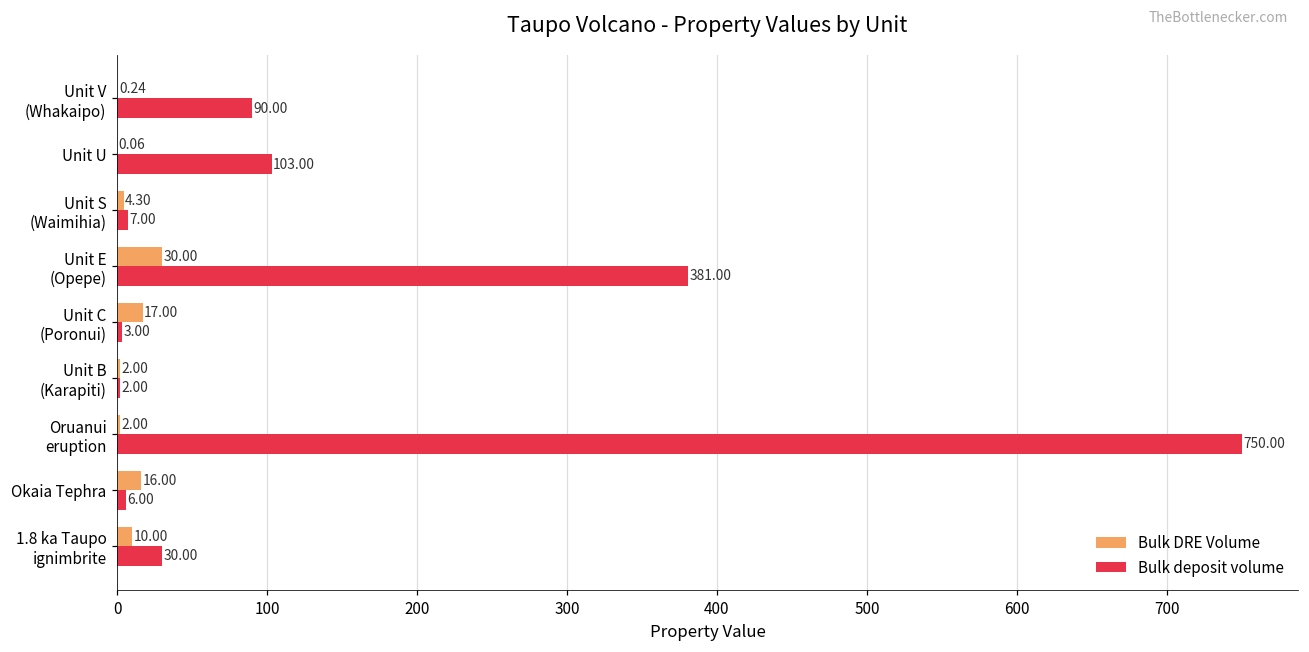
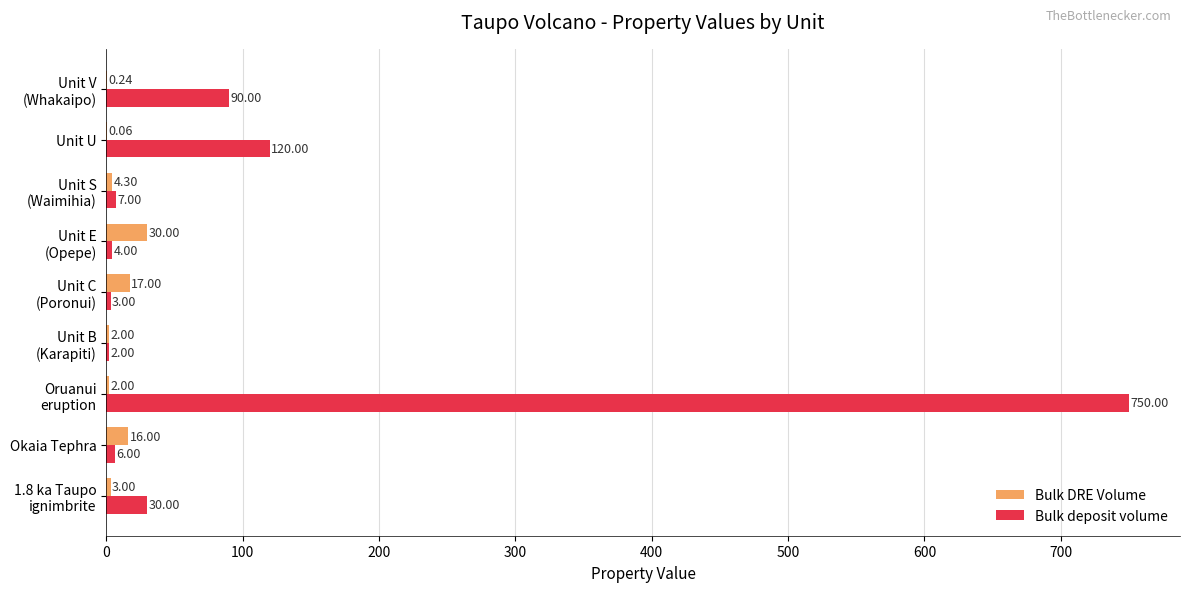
  {
    "Bulk DRE Volume": {
      "Unit V (Whakaipo)": 0.24,
      "Unit U": 0.06,
      "Unit S (Waimihia)": 4.30,
      "Unit E (Opepe)": 30.00,
      "Unit C (Poronui)": 17.00,
      "Unit B (Karapiti)": 2.00,
      "Oruanui eruption": 2.00,
      "Okaia Tephra": 16.00,
-     "1.8 ka Taupo ignimbrite": 10.00
+     "1.8 ka Taupo ignimbrite": 3.00
    },
    "Bulk deposit volume": {
      "Unit V (Whakaipo)": 90.00,
-     "Unit U": 103.00,
+     "Unit U": 120.00,
      "Unit S (Waimihia)": 7.00,
-     "Unit E (Opepe)": 381.00,
+     "Unit E (Opepe)": 4.00,
      "Unit C (Poronui)": 3.00,
      "Unit B (Karapiti)": 2.00,
      "Oruanui eruption": 750.00,
      "Okaia Tephra": 6.00,
      "1.8 ka Taupo ignimbrite": 30.00
    }
  }
